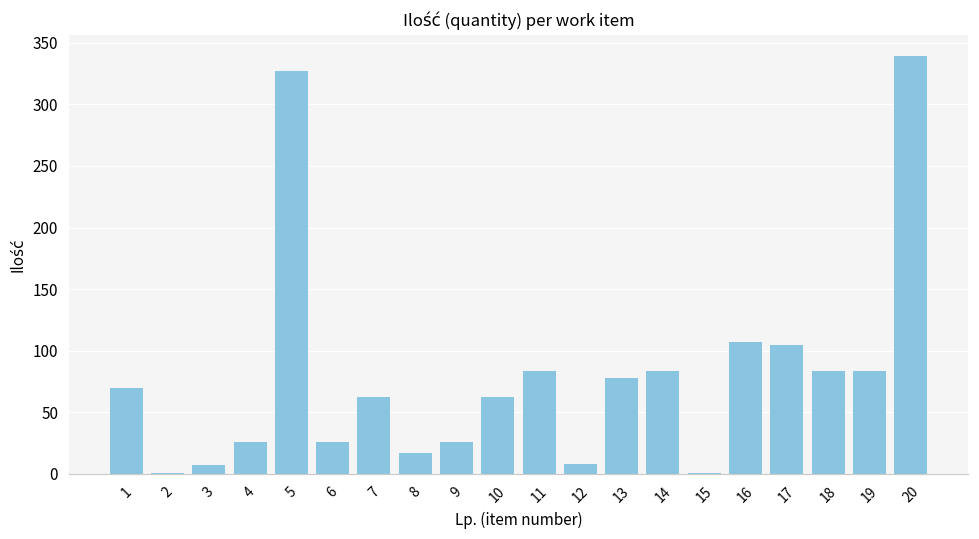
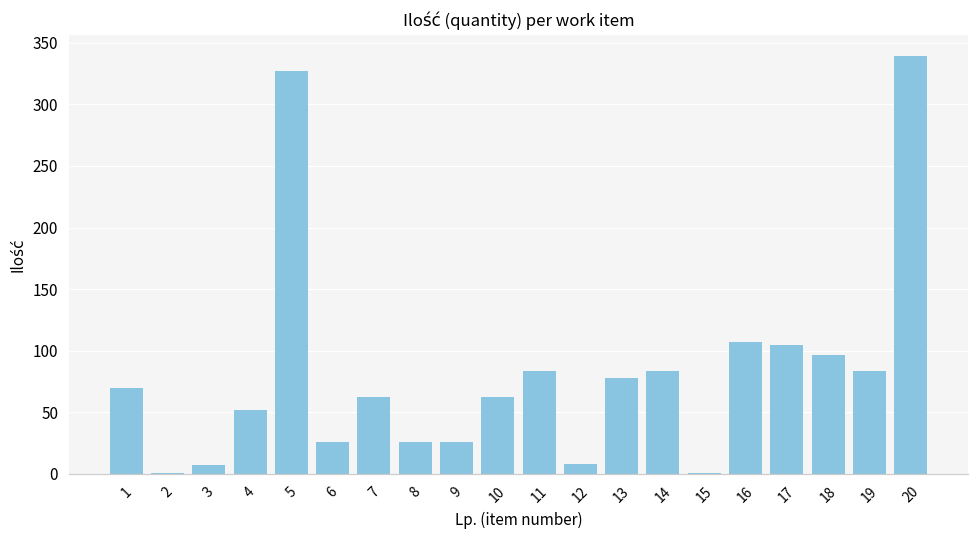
  {
    "1": 70,
    "3": 8,
-   "4": 26,
+   "4": 52,
    "5": 327,
    "6": 26,
    "7": 62,
-   "8": 17,
+   "8": 26,
    "9": 26,
    "10": 62,
    "11": 83,
    "12": 8,
    "13": 78,
    "14": 83,
    "16": 107,
    "17": 105,
-   "18": 83,
+   "18": 97,
    "19": 83,
    "20": 340
  }
